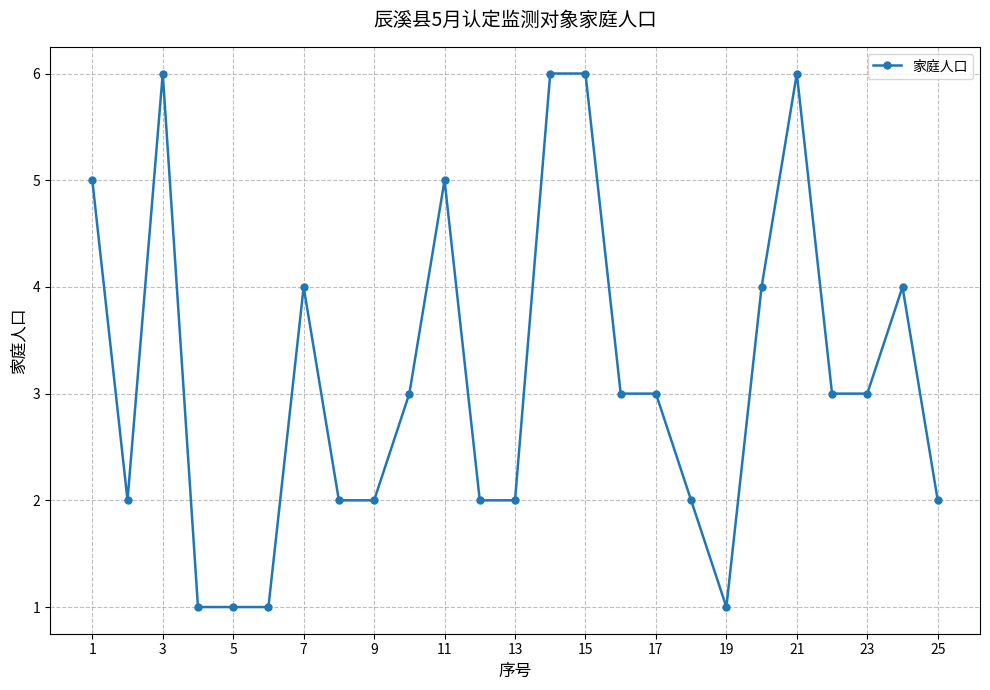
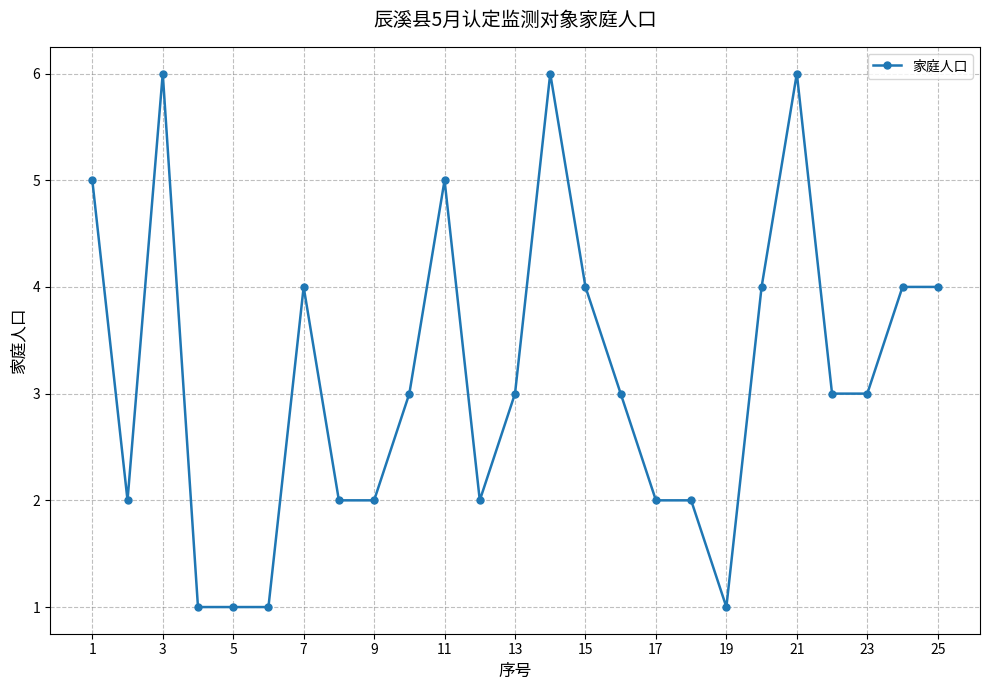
  {
    "1": 5,
    "3": 6,
    "5": 1,
    "7": 4,
    "9": 2,
    "11": 5,
-   "13": 2,
-   "15": 6,
-   "17": 3,
+   "13": 3,
+   "15": 4,
+   "17": 2,
    "19": 1,
    "21": 6,
    "23": 3,
-   "25": 2
+   "25": 4
  }
